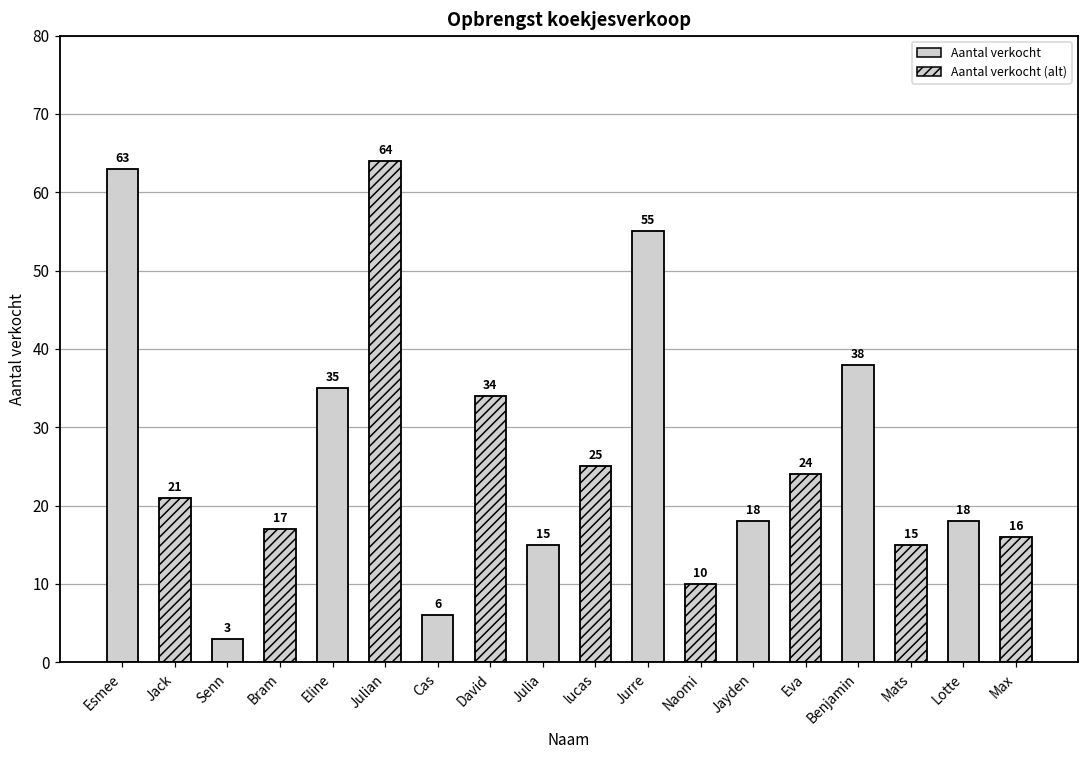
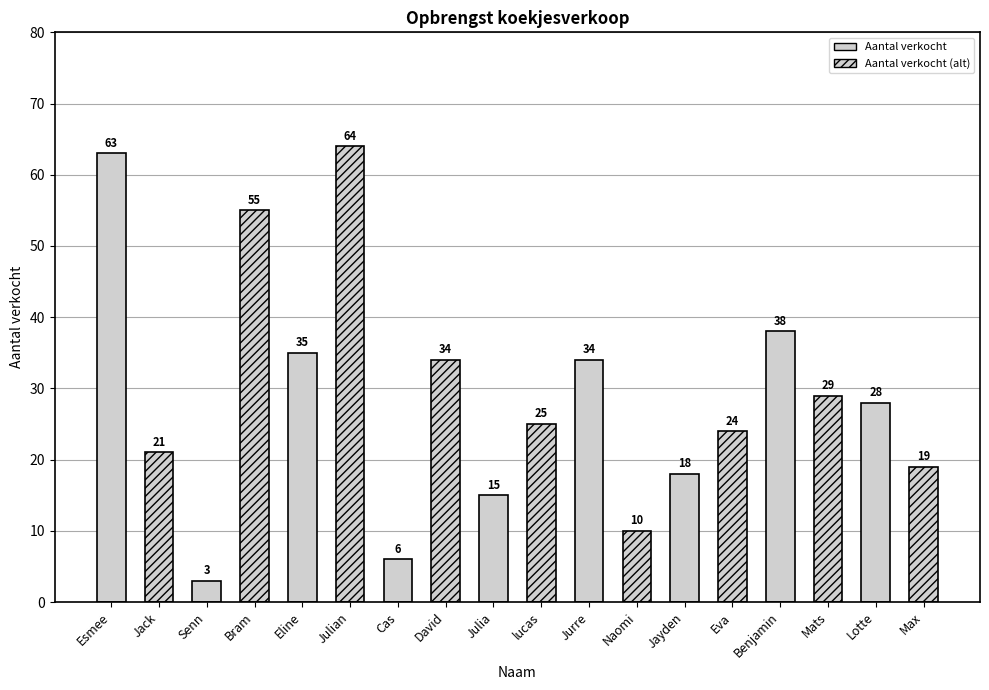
  {
    "Esmee": 63,
    "Jack": 21,
    "Senn": 3,
-   "Bram": 17,
+   "Bram": 55,
    "Eline": 35,
    "Julian": 64,
    "Cas": 6,
    "David": 34,
    "Julia": 15,
    "lucas": 25,
-   "Jurre": 55,
+   "Jurre": 34,
    "Naomi": 10,
    "Jayden": 18,
    "Eva": 24,
    "Benjamin": 38,
-   "Mats": 15,
-   "Lotte": 18,
-   "Max": 16
+   "Mats": 29,
+   "Lotte": 28,
+   "Max": 19
  }
